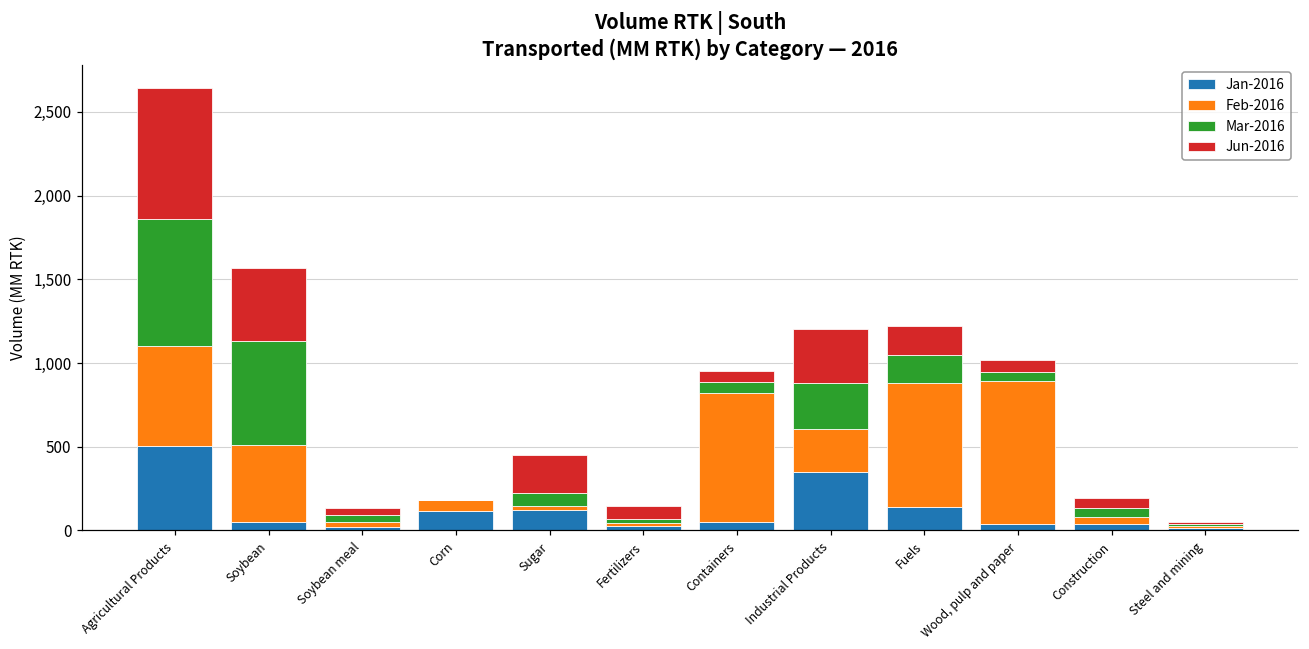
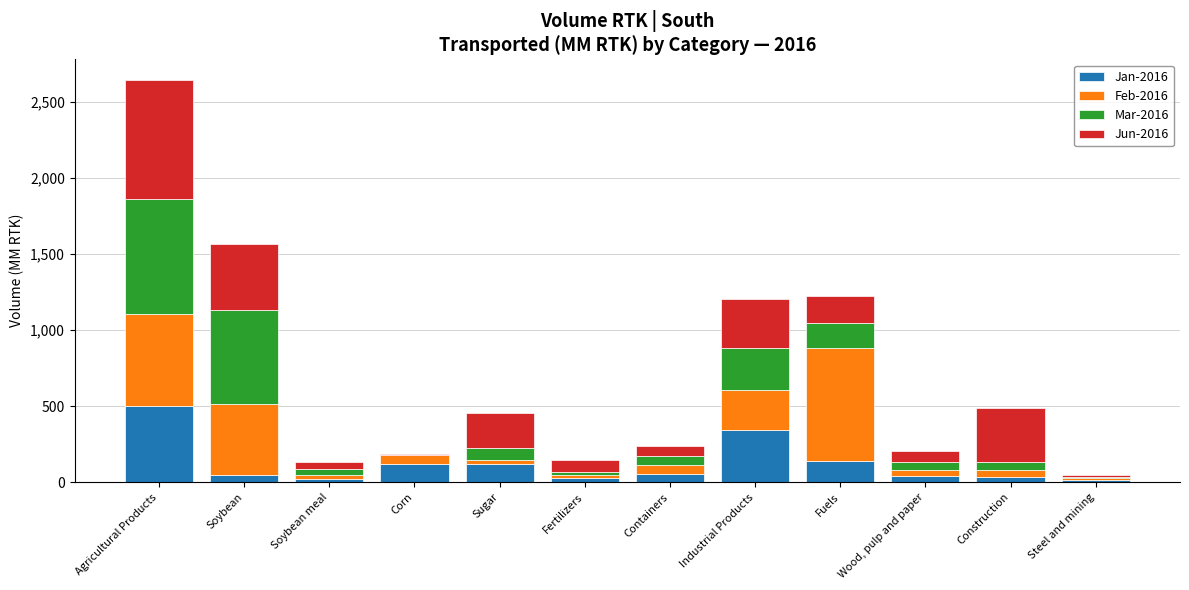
  {
    "Jan-2016": {
      "Agricultural Products": 500,
      "Soybean": 50,
      "Soybean meal": 20,
      "Corn": 120,
      "Sugar": 120,
      "Fertilizers": 30,
      "Containers": 50,
      "Industrial Products": 350,
      "Fuels": 140,
      "Wood, pulp and paper": 40,
      "Construction": 40
    },
    "Feb-2016": {
      "Agricultural Products": 600,
      "Soybean": 460,
      "Soybean meal": 30,
      "Corn": 60,
      "Sugar": 30,
      "Fertilizers": 20,
-     "Containers": 770,
+     "Containers": 60,
      "Industrial Products": 260,
      "Fuels": 740,
-     "Wood, pulp and paper": 860,
+     "Wood, pulp and paper": 40,
      "Construction": 50
    },
    "Mar-2016": {
      "Agricultural Products": 760,
      "Soybean": 620,
      "Soybean meal": 40,
      "Sugar": 80,
      "Fertilizers": 20,
      "Containers": 70,
      "Industrial Products": 280,
      "Fuels": 160,
      "Wood, pulp and paper": 50,
      "Construction": 50
    },
    "Jun-2016": {
      "Agricultural Products": 780,
      "Soybean": 430,
      "Soybean meal": 40,
      "Sugar": 230,
      "Fertilizers": 80,
      "Containers": 60,
      "Industrial Products": 320,
      "Fuels": 180,
      "Wood, pulp and paper": 70,
-     "Construction": 60
+     "Construction": 350
    }
  }
